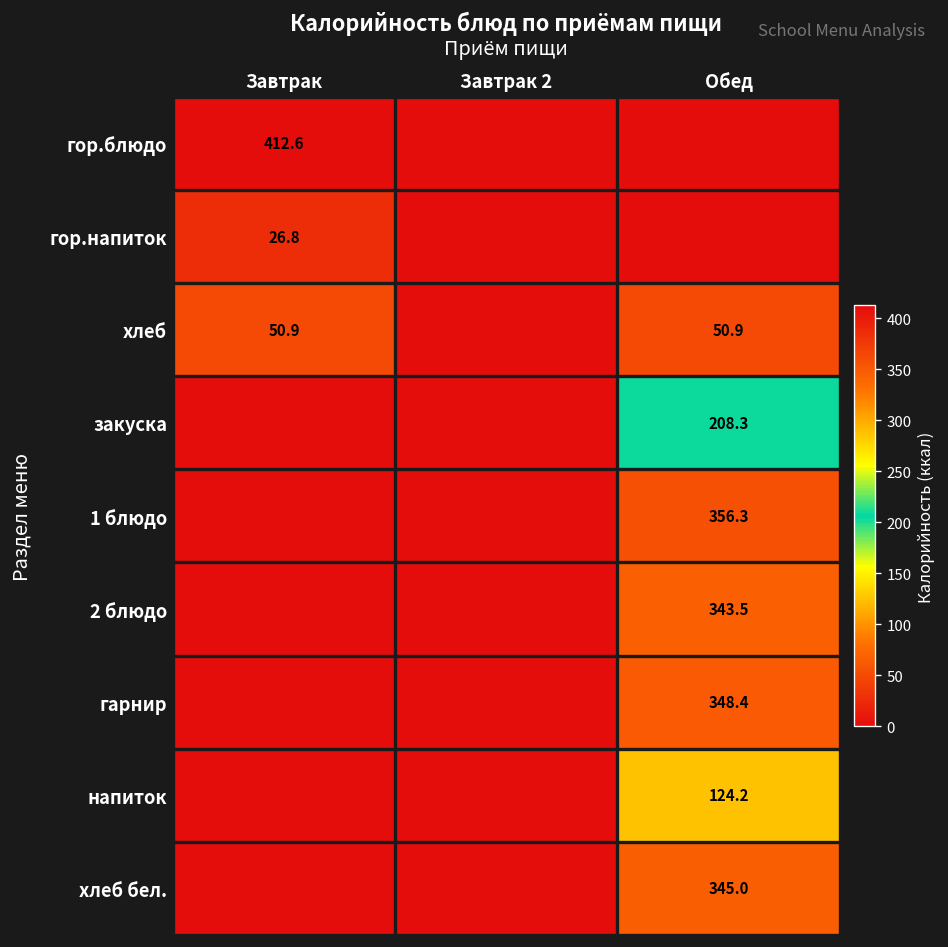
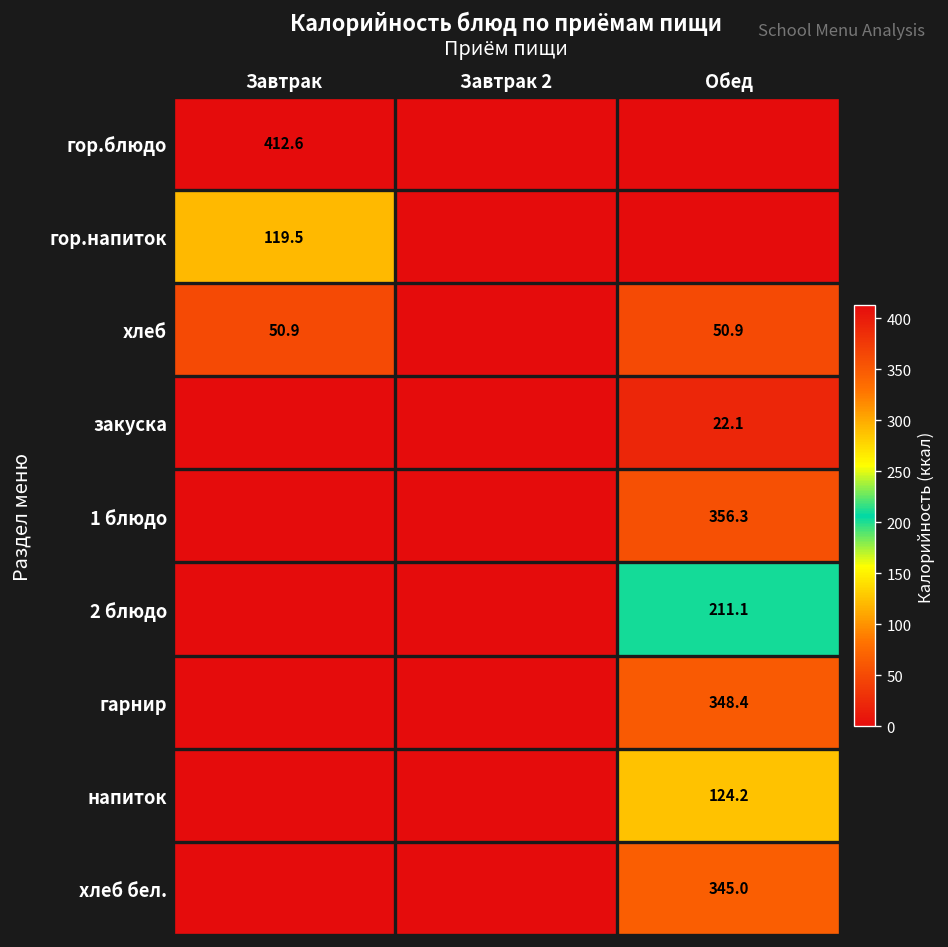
  {
    "гор.блюдо": {
      "Завтрак": 412.6
    },
    "гор.напиток": {
-     "Завтрак": 26.8
+     "Завтрак": 119.5
    },
    "хлеб": {
      "Завтрак": 50.9,
      "Обед": 50.9
    },
    "закуска": {
-     "Обед": 208.3
+     "Обед": 22.1
    },
    "1 блюдо": {
      "Обед": 356.3
    },
    "2 блюдо": {
-     "Обед": 343.5
+     "Обед": 211.1
    },
    "гарнир": {
      "Обед": 348.4
    },
    "напиток": {
      "Обед": 124.2
    },
    "хлеб бел.": {
      "Обед": 345.0
    }
  }
